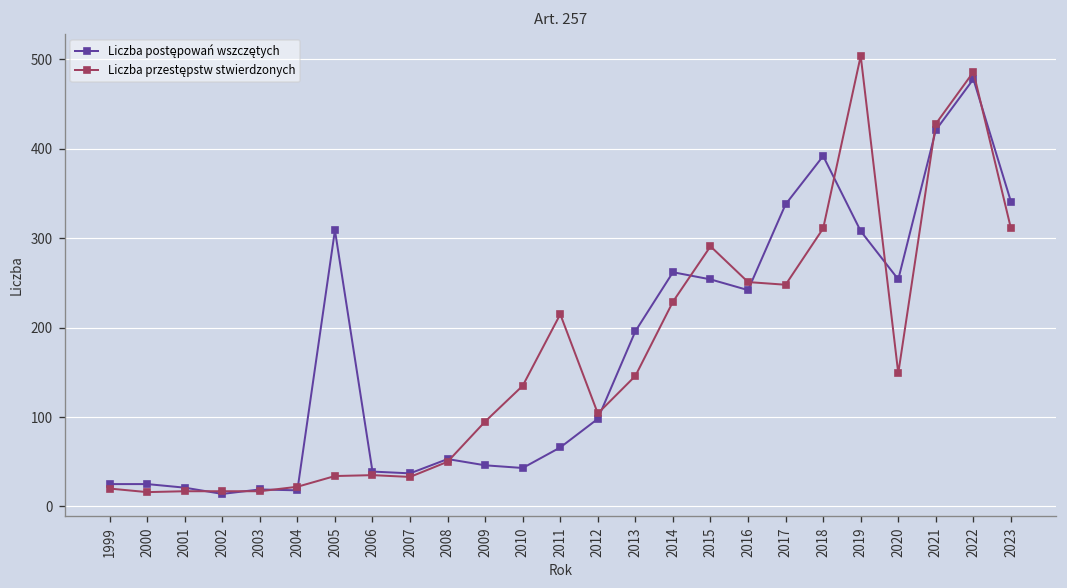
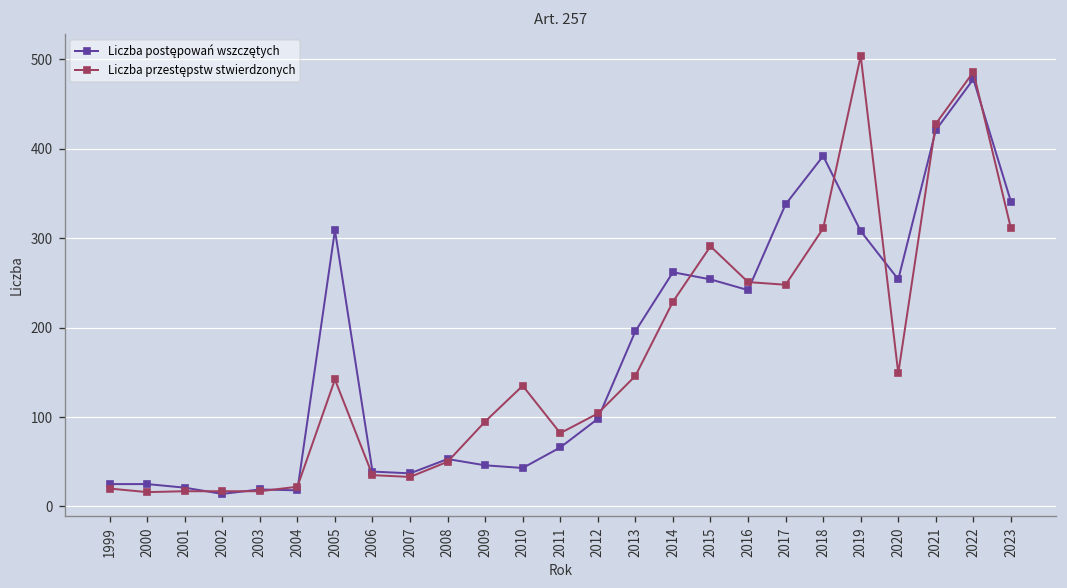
  {
    "Liczba postępowań wszczętych": {
      "1999": 30,
      "2000": 30,
      "2001": 20,
      "2004": 20,
      "2005": 310,
      "2006": 40,
      "2007": 40,
      "2009": 50,
      "2010": 40,
      "2011": 70,
      "2012": 100,
      "2013": 200,
      "2014": 260,
      "2015": 250,
      "2016": 240,
      "2017": 340,
      "2018": 390,
      "2019": 310,
      "2020": 250,
      "2021": 420,
      "2022": 480,
      "2023": 340
    },
    "Liczba przestępstw stwierdzonych": {
      "1999": 20,
      "2000": 20,
      "2001": 20,
      "2004": 20,
-     "2005": 30,
+     "2005": 140,
      "2006": 40,
      "2007": 30,
      "2009": 100,
      "2010": 140,
-     "2011": 220,
+     "2011": 80,
      "2012": 100,
      "2013": 150,
      "2014": 230,
      "2015": 290,
      "2016": 250,
      "2017": 250,
      "2018": 310,
      "2019": 500,
      "2020": 150,
      "2021": 430,
      "2022": 490,
      "2023": 310
    }
  }
